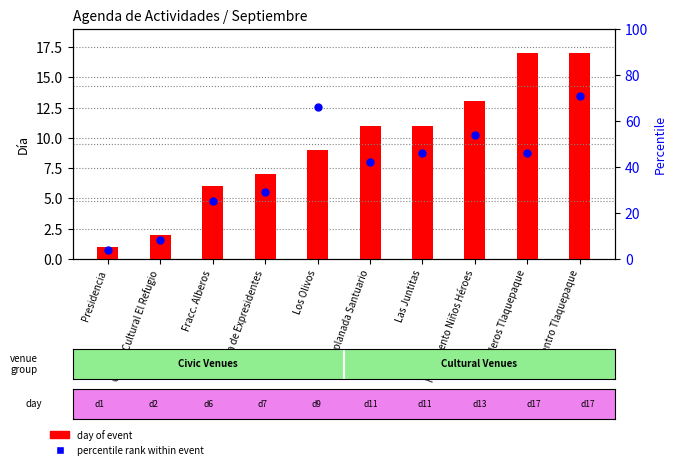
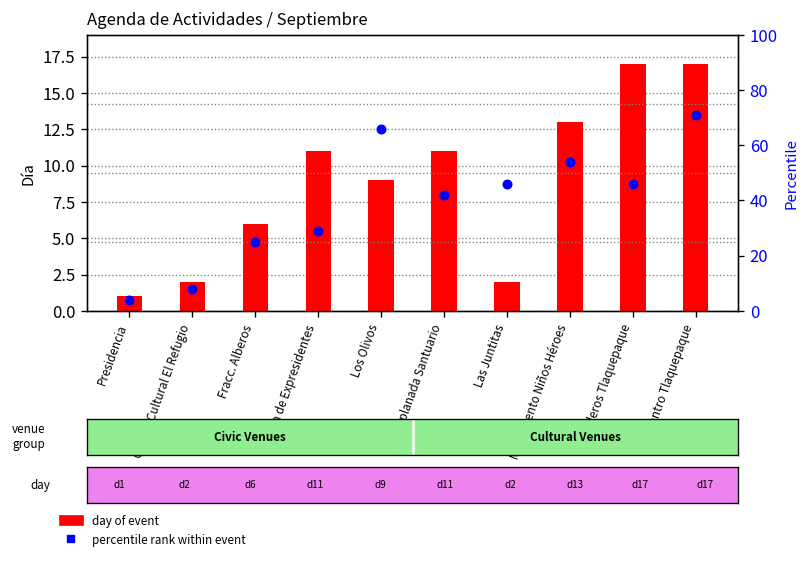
  {
    "day of event": {
-     "Sala de Expresidentes": 7,
-     "Las Juntitas": 11
+     "Sala de Expresidentes": 11,
+     "Las Juntitas": 2
    }
  }
